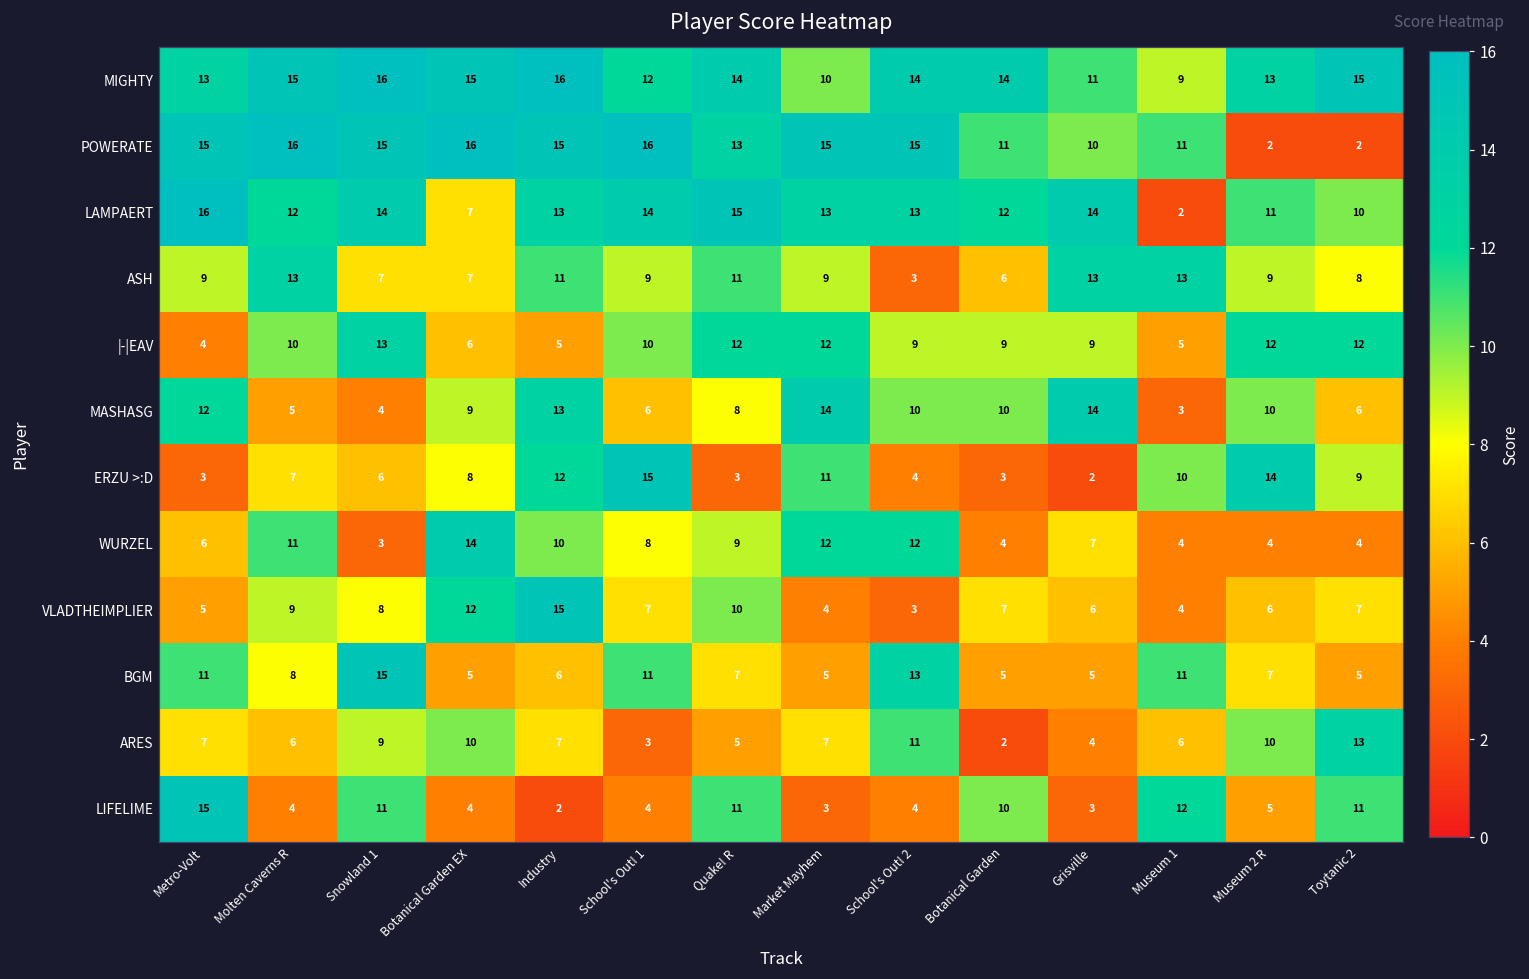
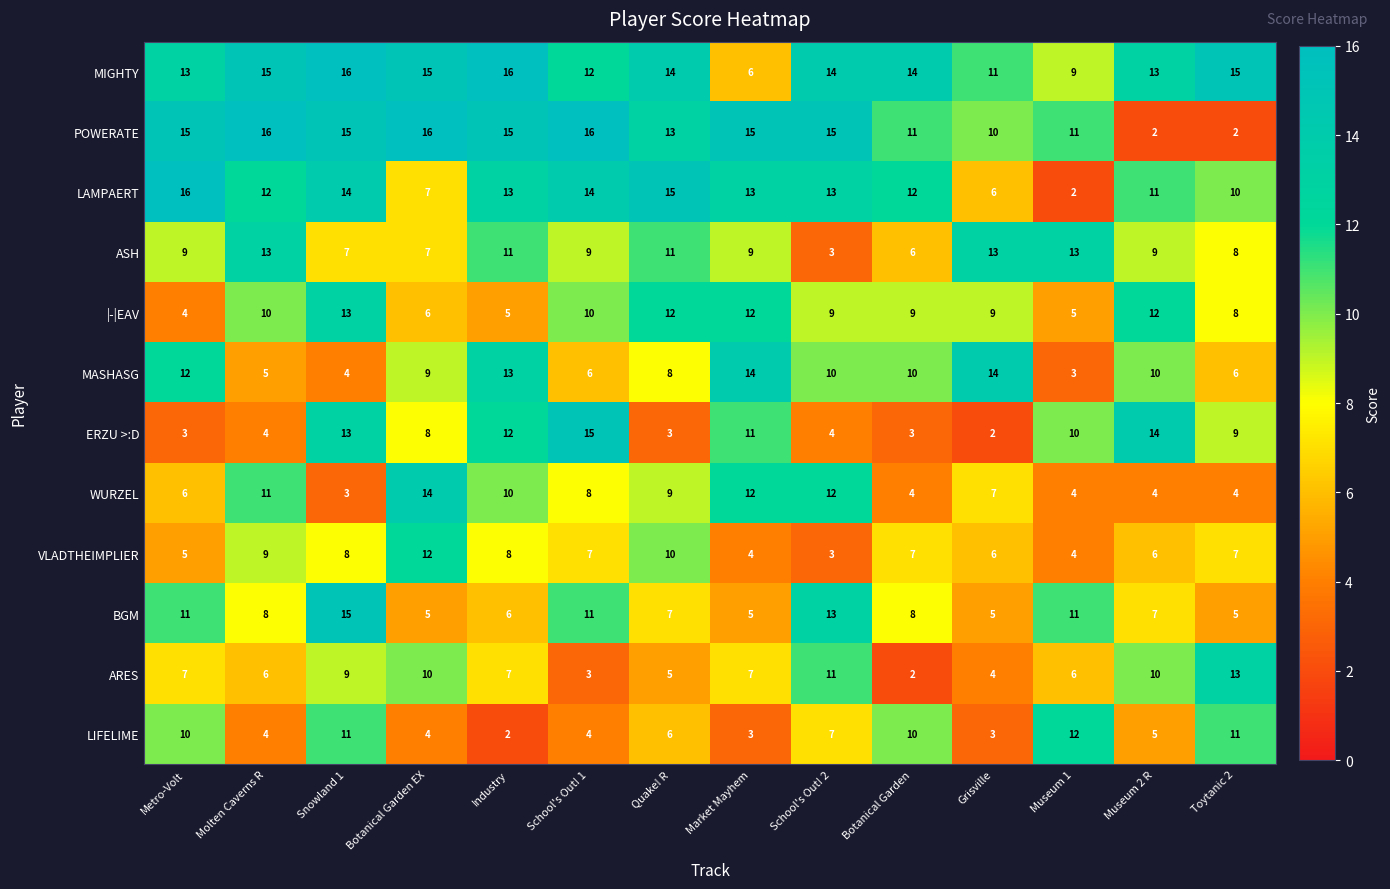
  {
    "MIGHTY": {
      "Metro-Volt": 13,
      "Molten Caverns R": 15,
      "Snowland 1": 16,
      "Botanical Garden EX": 15,
      "Industry": 16,
      "School's Out! 1": 12,
      "Quake! R": 14,
-     "Market Mayhem": 10,
+     "Market Mayhem": 6,
      "School's Out! 2": 14,
      "Botanical Garden": 14,
      "Grisville": 11,
      "Museum 1": 9,
      "Museum 2 R": 13,
      "Toytanic 2": 15
    },
    "POWERATE": {
      "Metro-Volt": 15,
      "Molten Caverns R": 16,
      "Snowland 1": 15,
      "Botanical Garden EX": 16,
      "Industry": 15,
      "School's Out! 1": 16,
      "Quake! R": 13,
      "Market Mayhem": 15,
      "School's Out! 2": 15,
      "Botanical Garden": 11,
      "Grisville": 10,
      "Museum 1": 11,
      "Museum 2 R": 2,
      "Toytanic 2": 2
    },
    "LAMPAERT": {
      "Metro-Volt": 16,
      "Molten Caverns R": 12,
      "Snowland 1": 14,
      "Botanical Garden EX": 7,
      "Industry": 13,
      "School's Out! 1": 14,
      "Quake! R": 15,
      "Market Mayhem": 13,
      "School's Out! 2": 13,
      "Botanical Garden": 12,
-     "Grisville": 14,
+     "Grisville": 6,
      "Museum 1": 2,
      "Museum 2 R": 11,
      "Toytanic 2": 10
    },
    "ASH": {
      "Metro-Volt": 9,
      "Molten Caverns R": 13,
      "Snowland 1": 7,
      "Botanical Garden EX": 7,
      "Industry": 11,
      "School's Out! 1": 9,
      "Quake! R": 11,
      "Market Mayhem": 9,
      "School's Out! 2": 3,
      "Botanical Garden": 6,
      "Grisville": 13,
      "Museum 1": 13,
      "Museum 2 R": 9,
      "Toytanic 2": 8
    },
    "|-|EAV": {
      "Metro-Volt": 4,
      "Molten Caverns R": 10,
      "Snowland 1": 13,
      "Botanical Garden EX": 6,
      "Industry": 5,
      "School's Out! 1": 10,
      "Quake! R": 12,
      "Market Mayhem": 12,
      "School's Out! 2": 9,
      "Botanical Garden": 9,
      "Grisville": 9,
      "Museum 1": 5,
      "Museum 2 R": 12,
-     "Toytanic 2": 12
+     "Toytanic 2": 8
    },
    "MASHASG": {
      "Metro-Volt": 12,
      "Molten Caverns R": 5,
      "Snowland 1": 4,
      "Botanical Garden EX": 9,
      "Industry": 13,
      "School's Out! 1": 6,
      "Quake! R": 8,
      "Market Mayhem": 14,
      "School's Out! 2": 10,
      "Botanical Garden": 10,
      "Grisville": 14,
      "Museum 1": 3,
      "Museum 2 R": 10,
      "Toytanic 2": 6
    },
    "ERZU >:D": {
      "Metro-Volt": 3,
-     "Molten Caverns R": 7,
-     "Snowland 1": 6,
+     "Molten Caverns R": 4,
+     "Snowland 1": 13,
      "Botanical Garden EX": 8,
      "Industry": 12,
      "School's Out! 1": 15,
      "Quake! R": 3,
      "Market Mayhem": 11,
      "School's Out! 2": 4,
      "Botanical Garden": 3,
      "Grisville": 2,
      "Museum 1": 10,
      "Museum 2 R": 14,
      "Toytanic 2": 9
    },
    "WURZEL": {
      "Metro-Volt": 6,
      "Molten Caverns R": 11,
      "Snowland 1": 3,
      "Botanical Garden EX": 14,
      "Industry": 10,
      "School's Out! 1": 8,
      "Quake! R": 9,
      "Market Mayhem": 12,
      "School's Out! 2": 12,
      "Botanical Garden": 4,
      "Grisville": 7,
      "Museum 1": 4,
      "Museum 2 R": 4,
      "Toytanic 2": 4
    },
    "VLADTHEIMPLIER": {
      "Metro-Volt": 5,
      "Molten Caverns R": 9,
      "Snowland 1": 8,
      "Botanical Garden EX": 12,
-     "Industry": 15,
+     "Industry": 8,
      "School's Out! 1": 7,
      "Quake! R": 10,
      "Market Mayhem": 4,
      "School's Out! 2": 3,
      "Botanical Garden": 7,
      "Grisville": 6,
      "Museum 1": 4,
      "Museum 2 R": 6,
      "Toytanic 2": 7
    },
    "BGM": {
      "Metro-Volt": 11,
      "Molten Caverns R": 8,
      "Snowland 1": 15,
      "Botanical Garden EX": 5,
      "Industry": 6,
      "School's Out! 1": 11,
      "Quake! R": 7,
      "Market Mayhem": 5,
      "School's Out! 2": 13,
-     "Botanical Garden": 5,
+     "Botanical Garden": 8,
      "Grisville": 5,
      "Museum 1": 11,
      "Museum 2 R": 7,
      "Toytanic 2": 5
    },
    "ARES": {
      "Metro-Volt": 7,
      "Molten Caverns R": 6,
      "Snowland 1": 9,
      "Botanical Garden EX": 10,
      "Industry": 7,
      "School's Out! 1": 3,
      "Quake! R": 5,
      "Market Mayhem": 7,
      "School's Out! 2": 11,
      "Botanical Garden": 2,
      "Grisville": 4,
      "Museum 1": 6,
      "Museum 2 R": 10,
      "Toytanic 2": 13
    },
    "LIFELIME": {
-     "Metro-Volt": 15,
+     "Metro-Volt": 10,
      "Molten Caverns R": 4,
      "Snowland 1": 11,
      "Botanical Garden EX": 4,
      "Industry": 2,
      "School's Out! 1": 4,
-     "Quake! R": 11,
+     "Quake! R": 6,
      "Market Mayhem": 3,
-     "School's Out! 2": 4,
+     "School's Out! 2": 7,
      "Botanical Garden": 10,
      "Grisville": 3,
      "Museum 1": 12,
      "Museum 2 R": 5,
      "Toytanic 2": 11
    }
  }
